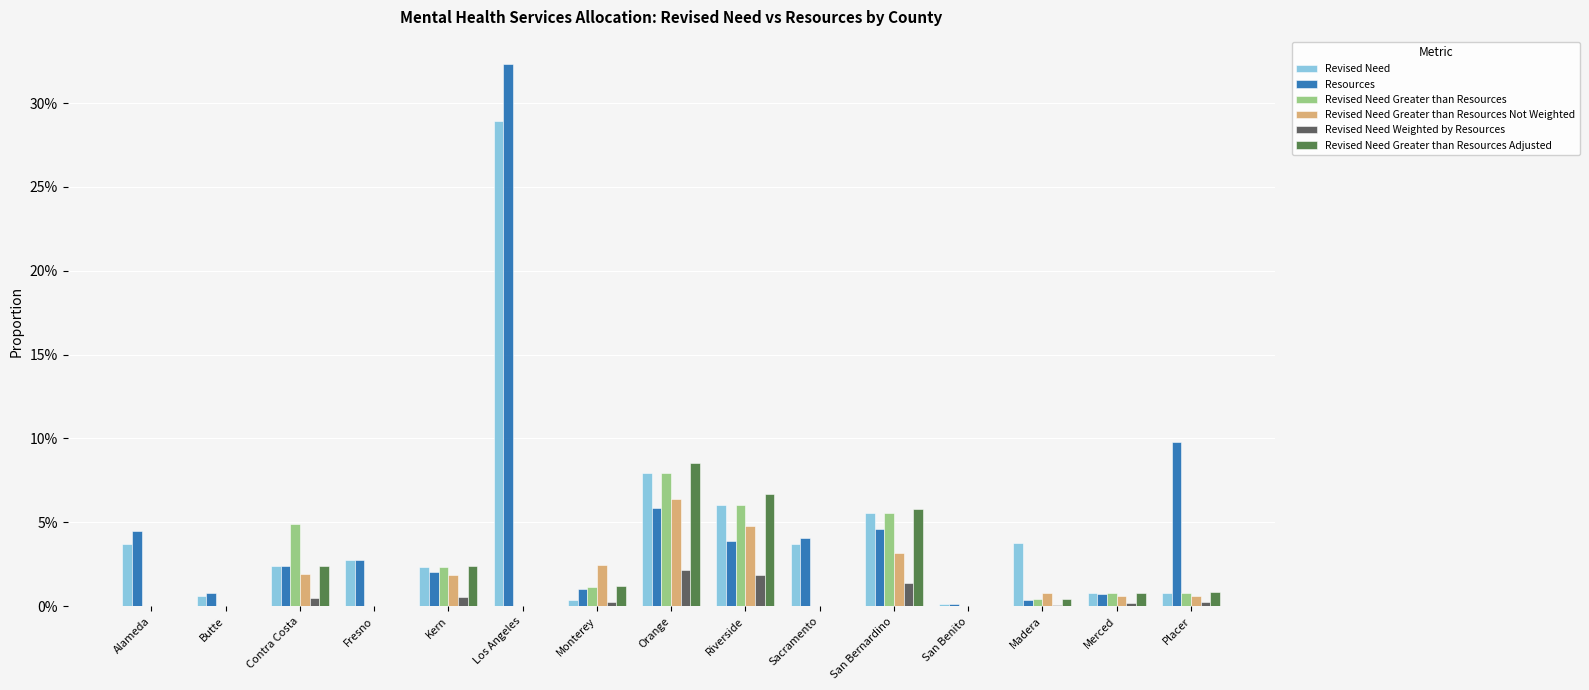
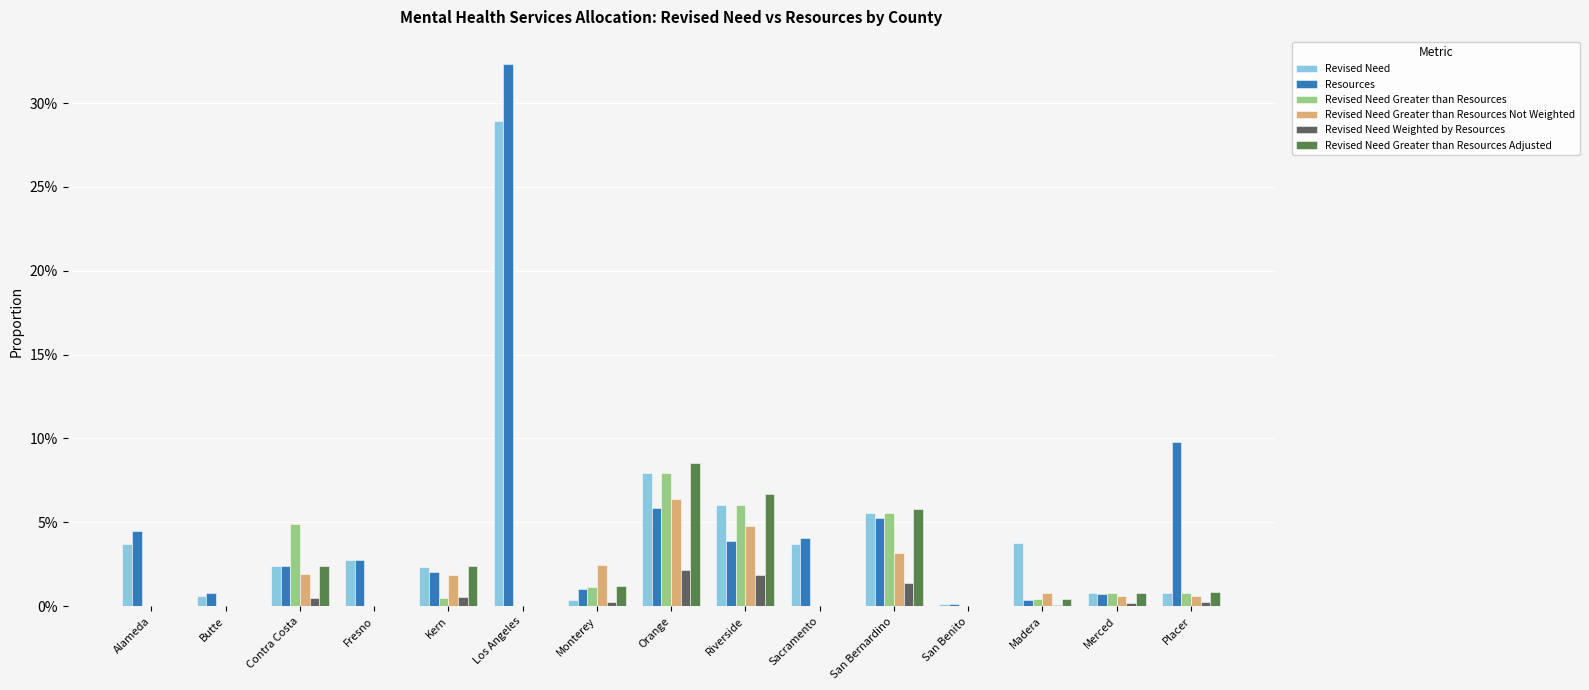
  {
    "Revised Need": {
      "Alameda": "3.7%",
      "Butte": "0.6%",
      "Contra Costa": "2.4%",
      "Fresno": "2.7%",
      "Kern": "2.3%",
      "Los Angeles": "28.9%",
      "Monterey": "0.4%",
      "Orange": "8.0%",
      "Riverside": "6.0%",
      "Sacramento": "3.7%",
      "San Bernardino": "5.6%",
      "Madera": "3.8%",
      "Merced": "0.8%",
      "Placer": "0.8%"
    },
    "Resources": {
      "Alameda": "4.5%",
      "Butte": "0.8%",
      "Contra Costa": "2.4%",
      "Fresno": "2.7%",
      "Kern": "2.1%",
      "Los Angeles": "32.3%",
      "Monterey": "1.0%",
      "Orange": "5.9%",
      "Riverside": "3.9%",
      "Sacramento": "4.0%",
-     "San Bernardino": "4.6%",
+     "San Bernardino": "5.3%",
      "Madera": "0.4%",
      "Merced": "0.7%",
      "Placer": "9.8%"
    },
    "Revised Need Greater than Resources": {
      "Alameda": "0.0%",
      "Butte": "0.0%",
      "Contra Costa": "4.9%",
      "Fresno": "0.0%",
-     "Kern": "2.3%",
+     "Kern": "0.5%",
      "Los Angeles": "0.0%",
      "Monterey": "1.2%",
      "Orange": "8.0%",
      "Riverside": "6.0%",
      "Sacramento": "0.0%",
      "San Bernardino": "5.6%",
      "San Benito": "0.0%",
      "Madera": "0.4%",
      "Merced": "0.8%",
      "Placer": "0.8%"
    },
    "Revised Need Greater than Resources Not Weighted": {
      "Alameda": "0.0%",
      "Butte": "0.0%",
      "Contra Costa": "1.9%",
      "Fresno": "0.0%",
      "Kern": "1.9%",
      "Los Angeles": "0.0%",
      "Monterey": "2.5%",
      "Orange": "6.4%",
      "Riverside": "4.8%",
      "Sacramento": "0.0%",
      "San Bernardino": "3.2%",
      "San Benito": "0.0%",
      "Madera": "0.8%",
      "Merced": "0.6%",
      "Placer": "0.6%"
    }
  }
